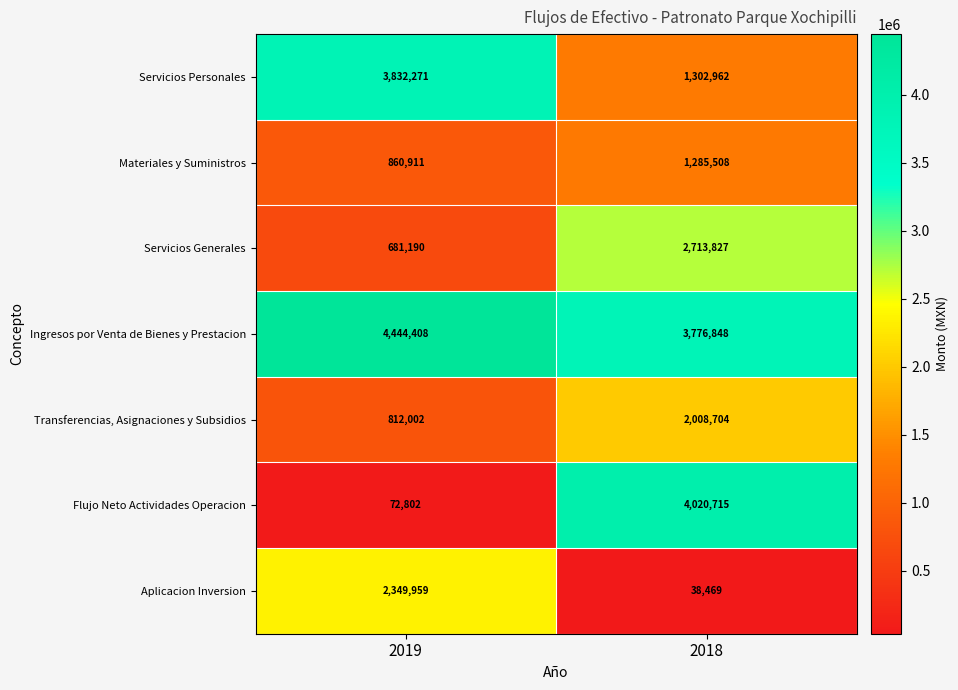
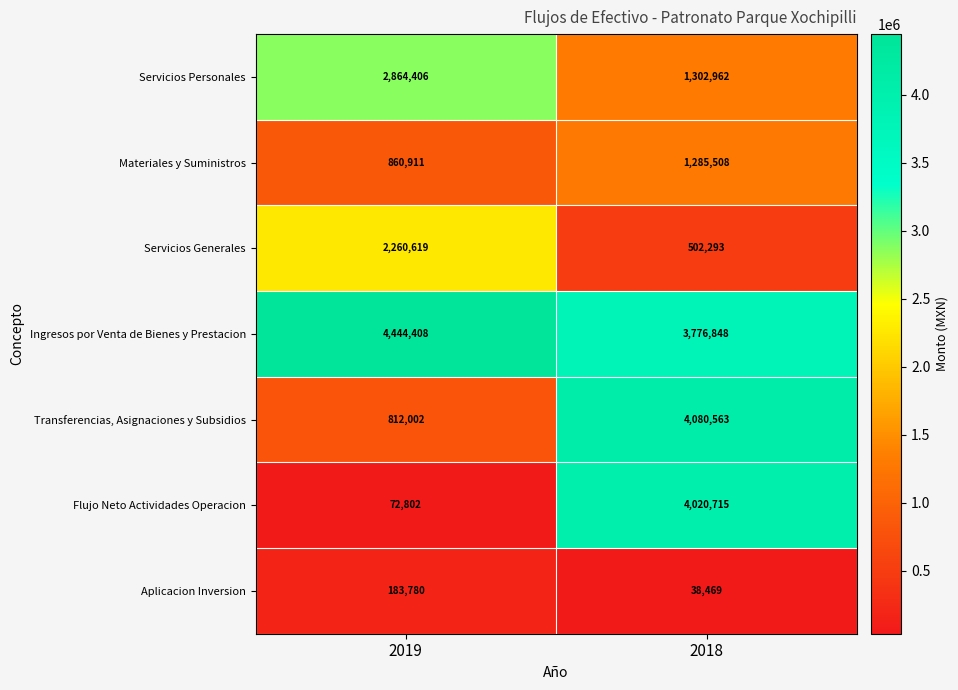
  {
    "Servicios Personales": {
-     "2019": "3,832,271",
+     "2019": "2,864,406",
      "2018": "1,302,962"
    },
    "Materiales y Suministros": {
      "2019": "860,911",
      "2018": "1,285,508"
    },
    "Servicios Generales": {
-     "2019": "681,190",
-     "2018": "2,713,827"
+     "2019": "2,260,619",
+     "2018": "502,293"
    },
    "Ingresos por Venta de Bienes y Prestacion": {
      "2019": "4,444,408",
      "2018": "3,776,848"
    },
    "Transferencias, Asignaciones y Subsidios": {
      "2019": "812,002",
-     "2018": "2,008,704"
+     "2018": "4,080,563"
    },
    "Flujo Neto Actividades Operacion": {
      "2019": "72,802",
      "2018": "4,020,715"
    },
    "Aplicacion Inversion": {
-     "2019": "2,349,959",
+     "2019": "183,780",
      "2018": "38,469"
    }
  }
